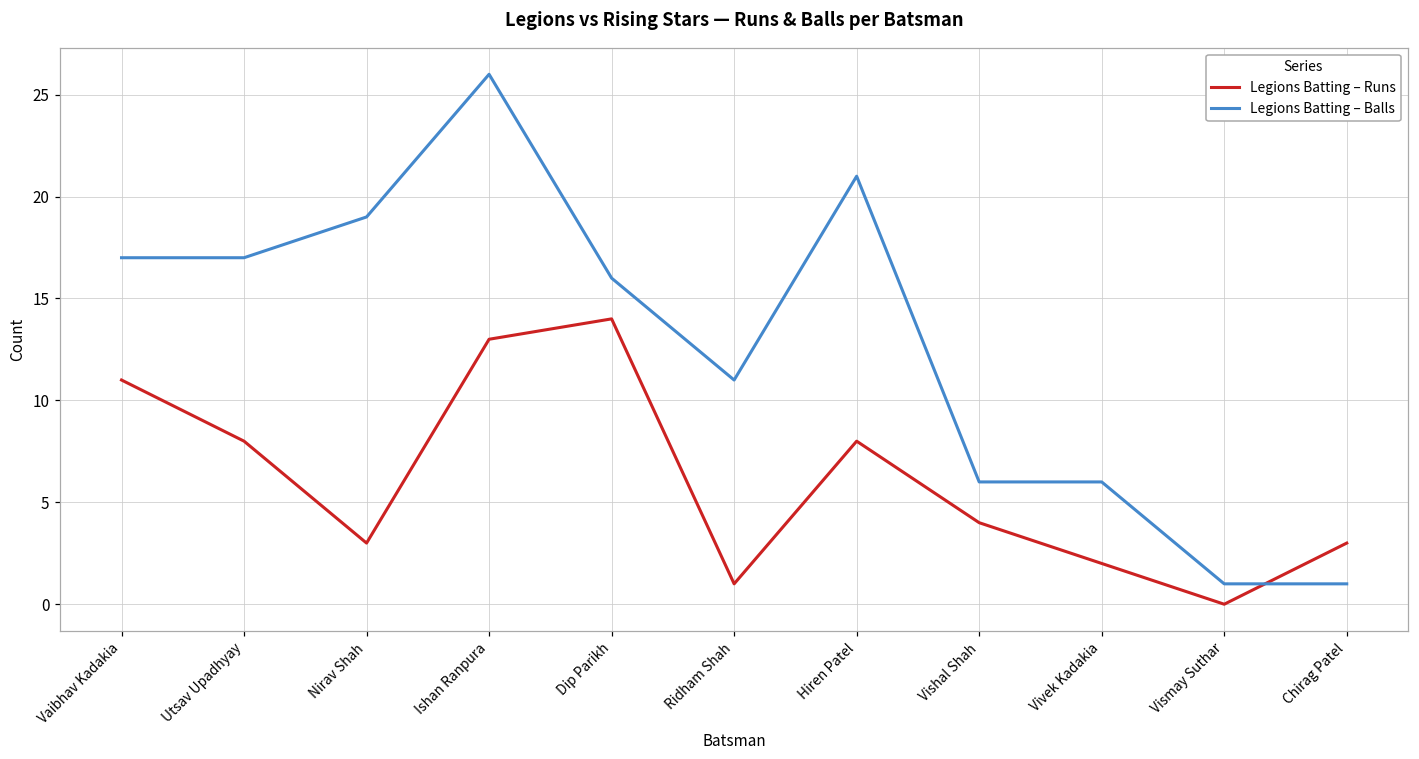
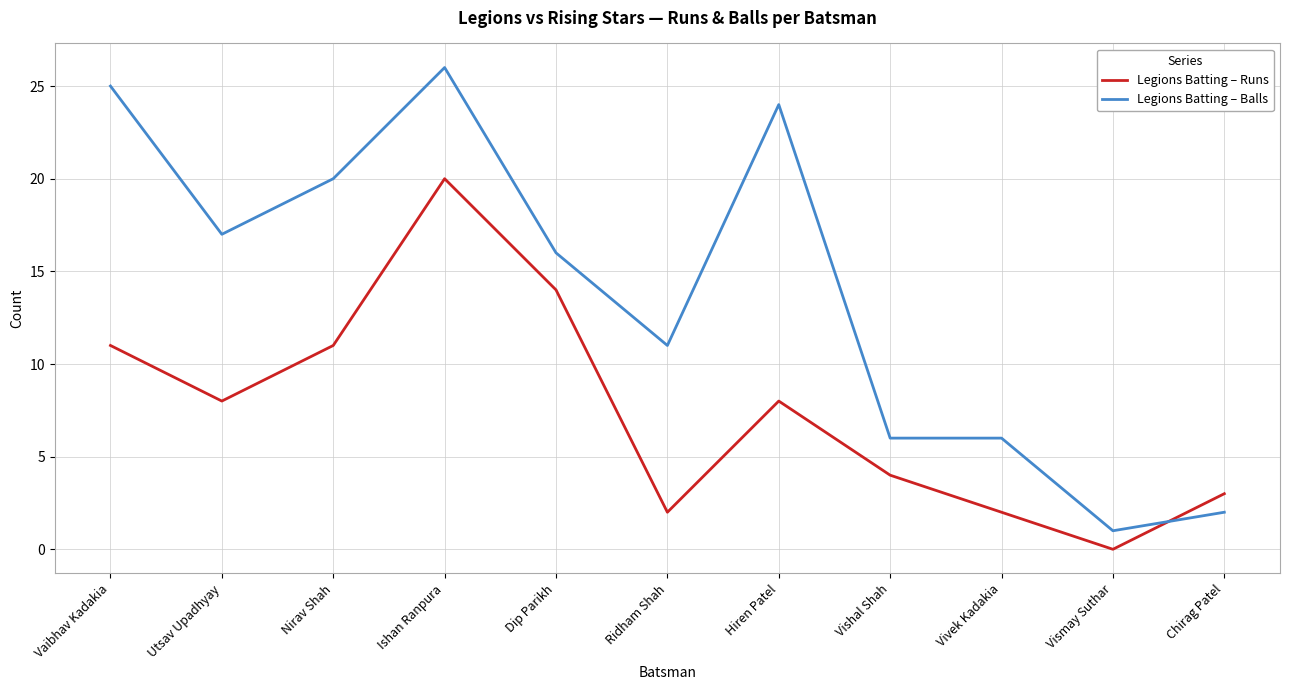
  {
    "Legions Batting – Runs": {
      "Vaibhav Kadakia": 11,
      "Utsav Upadhyay": 8,
-     "Nirav Shah": 3,
-     "Ishan Ranpura": 13,
+     "Nirav Shah": 11,
+     "Ishan Ranpura": 20,
      "Dip Parikh": 14,
-     "Ridham Shah": 1,
+     "Ridham Shah": 2,
      "Hiren Patel": 8,
      "Vishal Shah": 4,
      "Vivek Kadakia": 2,
      "Vismay Suthar": 0,
      "Chirag Patel": 3
    },
    "Legions Batting – Balls": {
-     "Vaibhav Kadakia": 17,
+     "Vaibhav Kadakia": 25,
      "Utsav Upadhyay": 17,
-     "Nirav Shah": 19,
+     "Nirav Shah": 20,
      "Ishan Ranpura": 26,
      "Dip Parikh": 16,
      "Ridham Shah": 11,
-     "Hiren Patel": 21,
+     "Hiren Patel": 24,
      "Vishal Shah": 6,
      "Vivek Kadakia": 6,
      "Vismay Suthar": 1,
-     "Chirag Patel": 1
+     "Chirag Patel": 2
    }
  }
